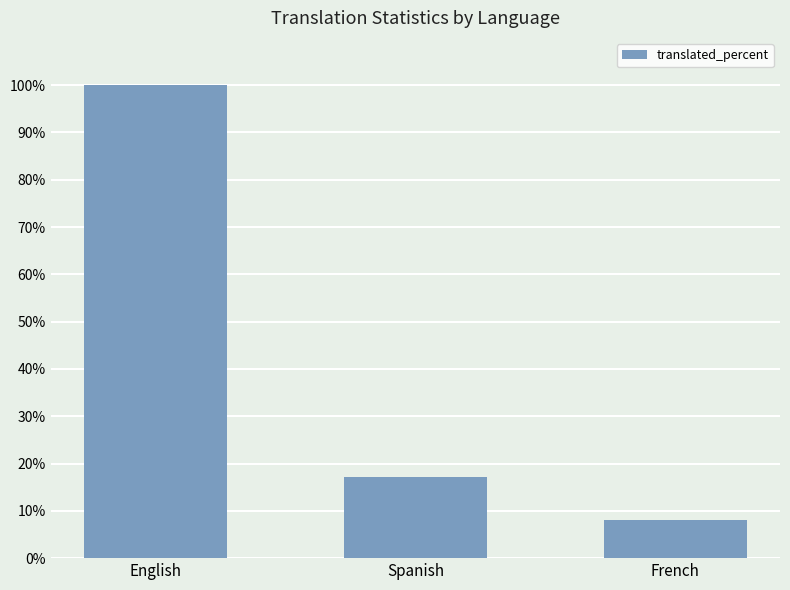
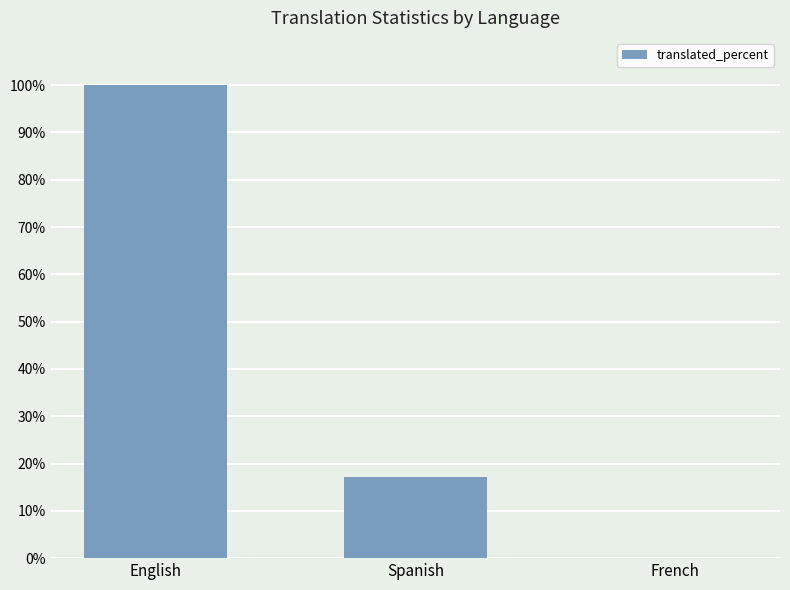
  {
    "English": "100%",
    "Spanish": "17%",
-   "French": "8%"
+   "French": "0%"
  }
